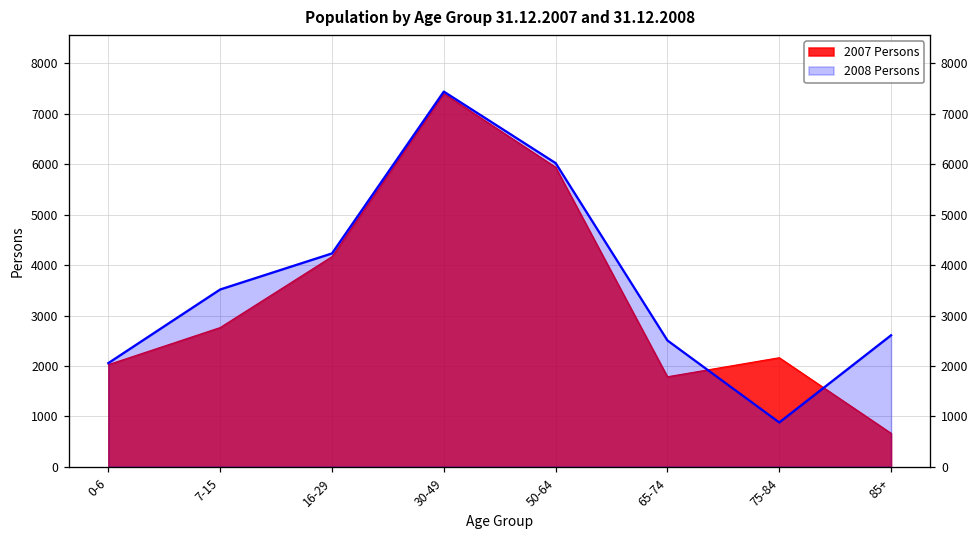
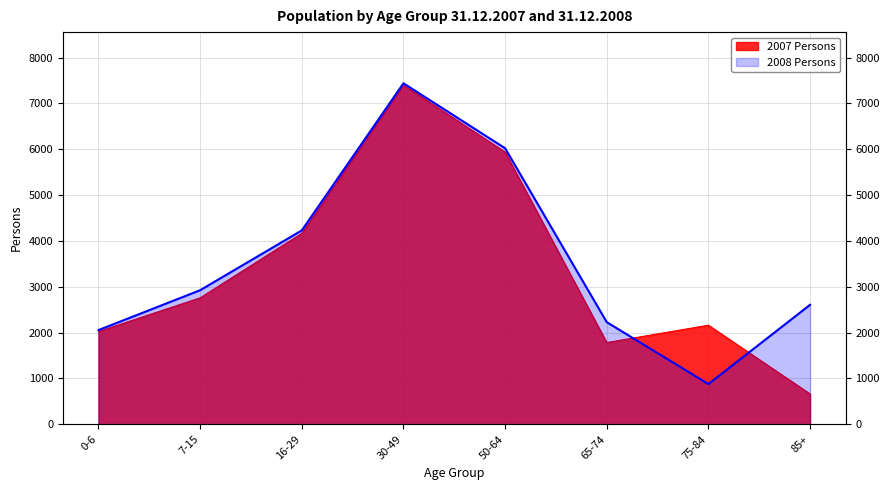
  {
    "2007 Persons": {
      "7-15": 2800,
      "16-29": 4200,
      "50-64": 5900,
      "65-74": 1800,
      "75-84": 2200,
      "85+": 700
    },
    "2008 Persons": {
-     "7-15": 3500,
+     "7-15": 2900,
      "16-29": 4200,
      "50-64": 6000,
-     "65-74": 2500,
+     "65-74": 2200,
      "75-84": 900,
      "85+": 2600
    }
  }
